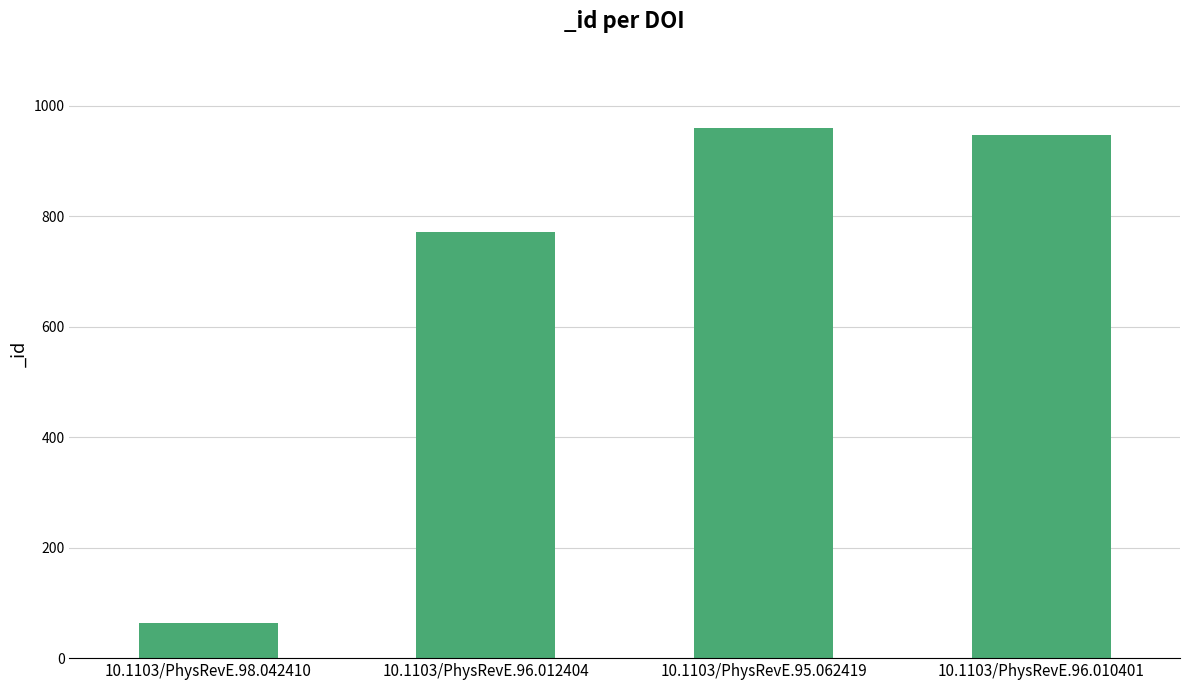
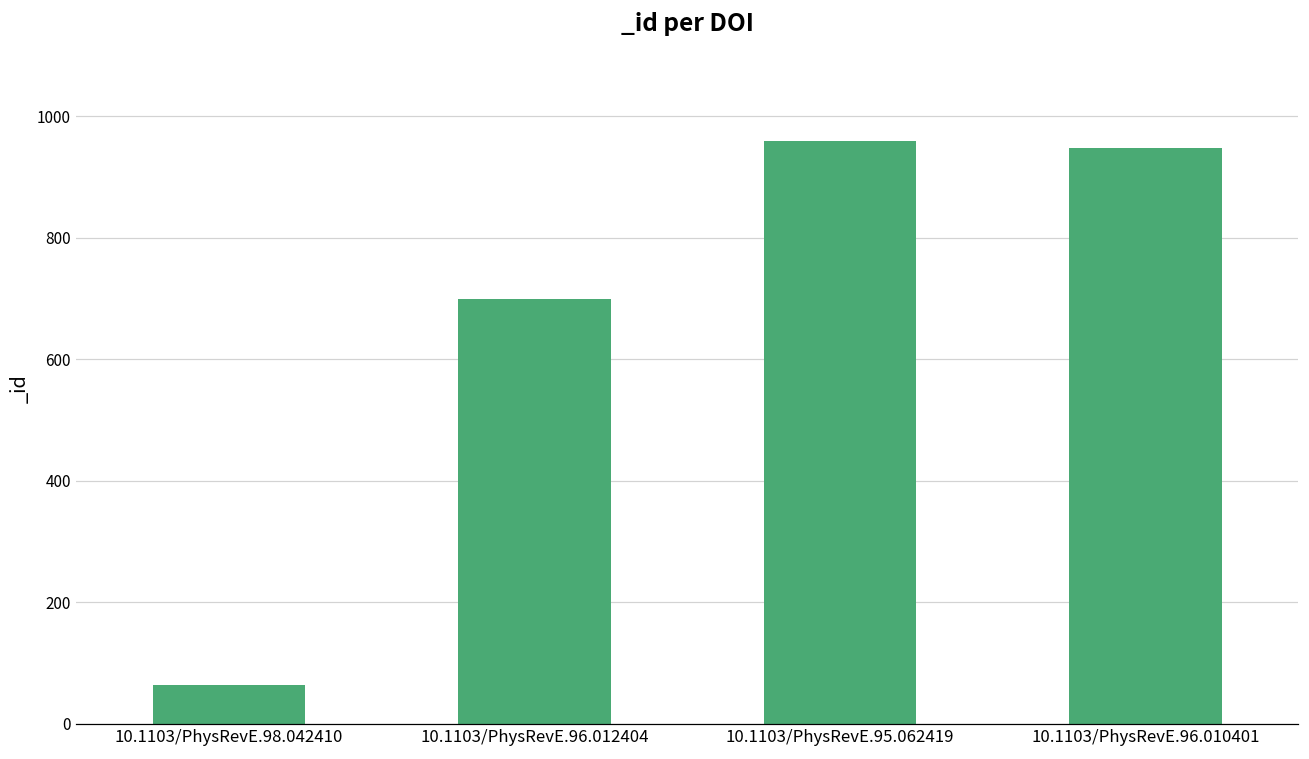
  {
    "10.1103/PhysRevE.98.042410": 60,
-   "10.1103/PhysRevE.96.012404": 770,
+   "10.1103/PhysRevE.96.012404": 700,
    "10.1103/PhysRevE.95.062419": 960,
    "10.1103/PhysRevE.96.010401": 950
  }
